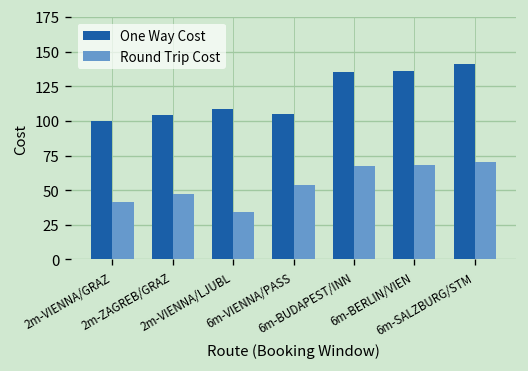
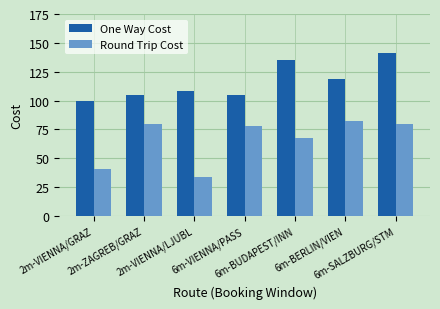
  {
    "One Way Cost": {
      "2m-VIENNA/GRAZ": 100,
      "2m-ZAGREB/GRAZ": 105,
      "2m-VIENNA/LJUBL": 109,
      "6m-VIENNA/PASS": 105,
      "6m-BUDAPEST/INN": 135,
-     "6m-BERLIN/VIEN": 136,
+     "6m-BERLIN/VIEN": 119,
      "6m-SALZBURG/STM": 141
    },
    "Round Trip Cost": {
      "2m-VIENNA/GRAZ": 41,
-     "2m-ZAGREB/GRAZ": 47,
+     "2m-ZAGREB/GRAZ": 80,
      "2m-VIENNA/LJUBL": 34,
-     "6m-VIENNA/PASS": 54,
+     "6m-VIENNA/PASS": 78,
      "6m-BUDAPEST/INN": 68,
-     "6m-BERLIN/VIEN": 68,
-     "6m-SALZBURG/STM": 70
+     "6m-BERLIN/VIEN": 82,
+     "6m-SALZBURG/STM": 80
    }
  }
